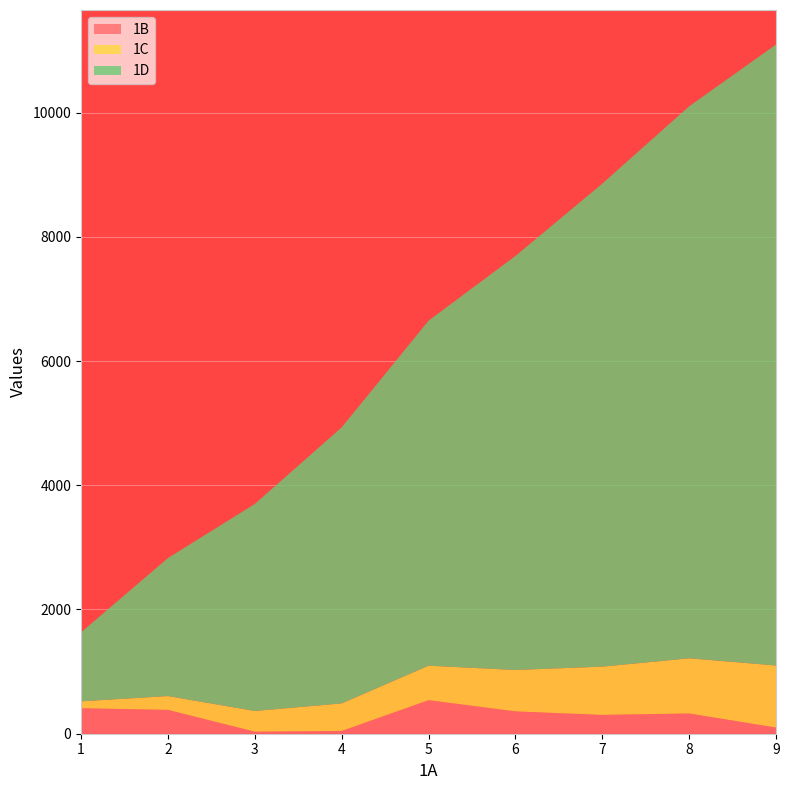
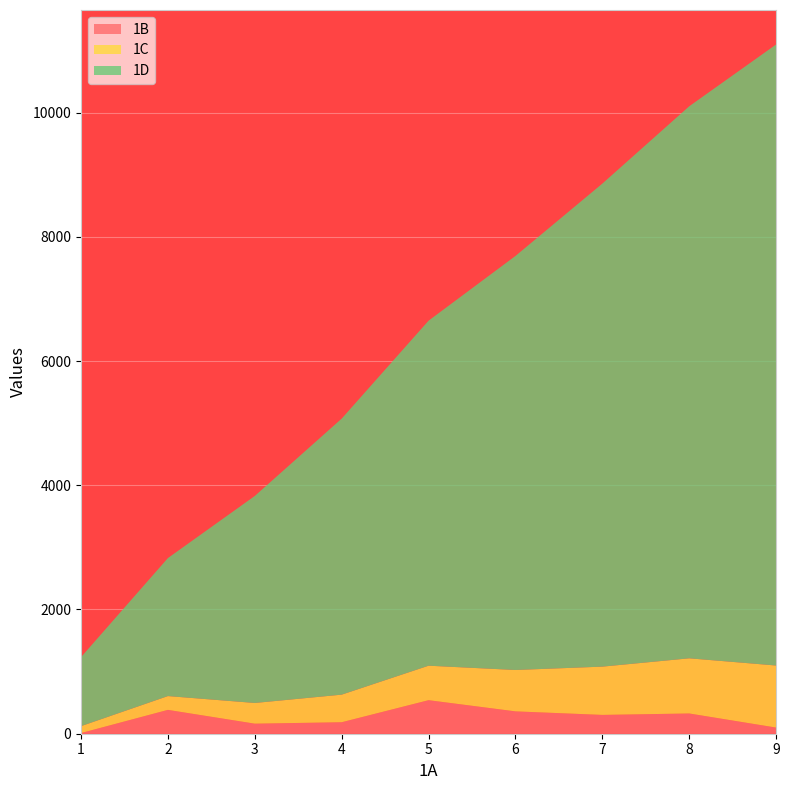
  {
    "1B": {
-     "1": 400,
+     "1": 0,
      "2": 400,
-     "3": 0,
-     "4": 0,
+     "3": 200,
+     "4": 200,
      "5": 500,
      "6": 400,
      "7": 300,
      "8": 300,
      "9": 100
    },
    "1C": {
      "1": 100,
      "2": 200,
      "3": 300,
      "4": 400,
      "5": 600,
      "6": 700,
      "7": 800,
      "8": 900,
      "9": 1000
    },
    "1D": {
      "1": 1100,
      "2": 2200,
      "3": 3300,
      "4": 4400,
      "5": 5600,
      "6": 6700,
      "7": 7800,
      "8": 8900,
      "9": 10000
    }
  }
